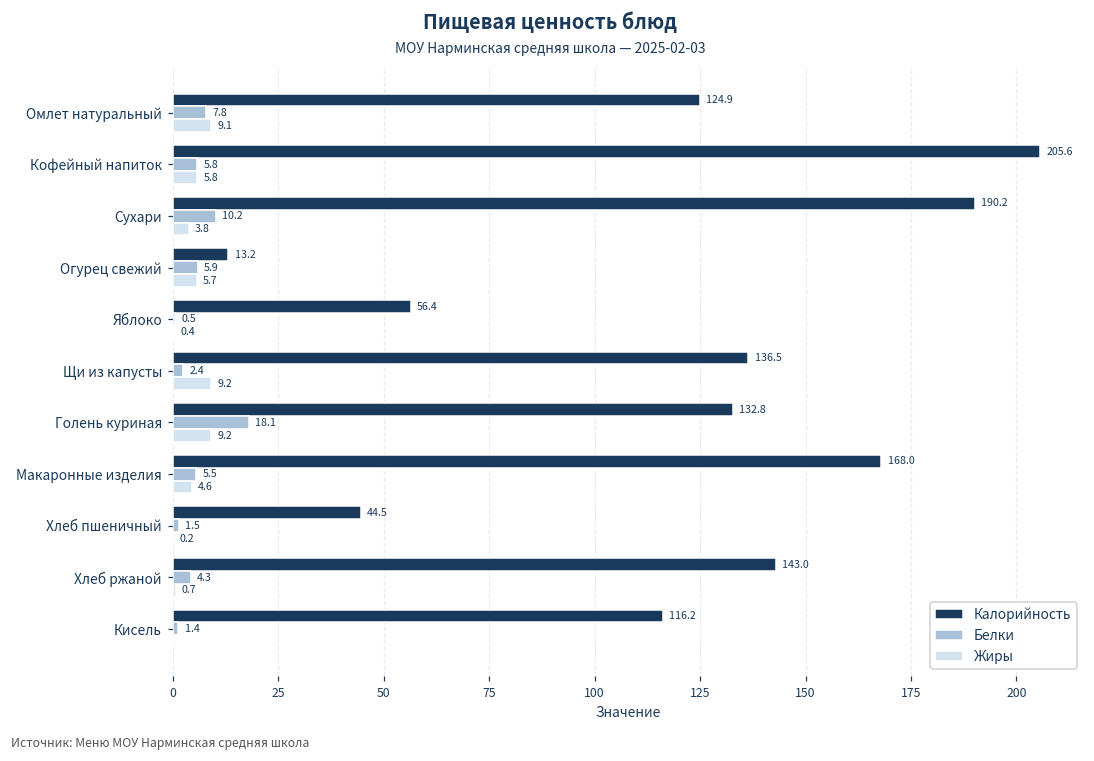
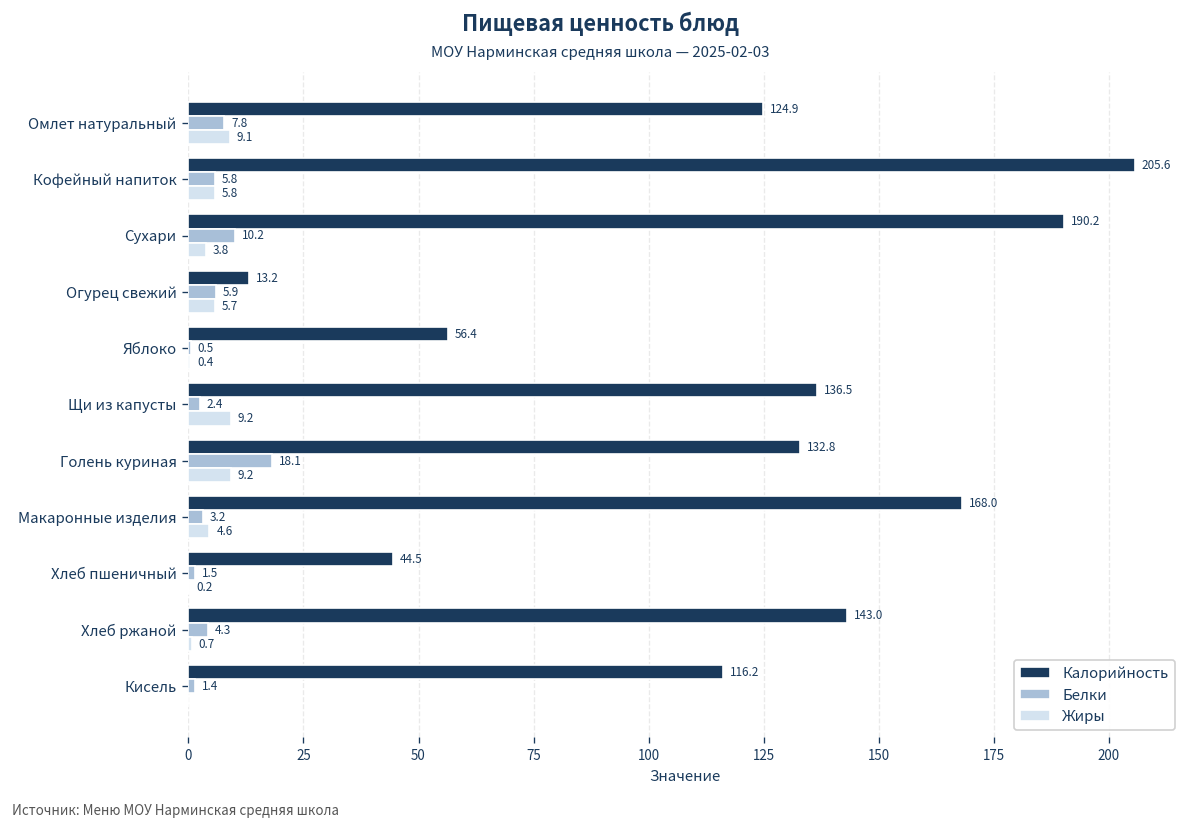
  {
    "Калорийность": {
      "Омлет натуральный": 124.9,
      "Кофейный напиток": 205.6,
      "Сухари": 190.2,
      "Огурец свежий": 13.2,
      "Яблоко": 56.4,
      "Щи из капусты": 136.5,
      "Голень куриная": 132.8,
      "Макаронные изделия": 168.0,
      "Хлеб пшеничный": 44.5,
      "Хлеб ржаной": 143.0,
      "Кисель": 116.2
    },
    "Белки": {
      "Омлет натуральный": 7.8,
      "Кофейный напиток": 5.8,
      "Сухари": 10.2,
      "Огурец свежий": 5.9,
      "Яблоко": 0.5,
      "Щи из капусты": 2.4,
      "Голень куриная": 18.1,
-     "Макаронные изделия": 5.5,
+     "Макаронные изделия": 3.2,
      "Хлеб пшеничный": 1.5,
      "Хлеб ржаной": 4.3,
      "Кисель": 1.4
    },
    "Жиры": {
      "Омлет натуральный": 9.1,
      "Кофейный напиток": 5.8,
      "Сухари": 3.8,
      "Огурец свежий": 5.7,
      "Яблоко": 0.4,
      "Щи из капусты": 9.2,
      "Голень куриная": 9.2,
      "Макаронные изделия": 4.6,
      "Хлеб пшеничный": 0.2,
      "Хлеб ржаной": 0.7
    }
  }
